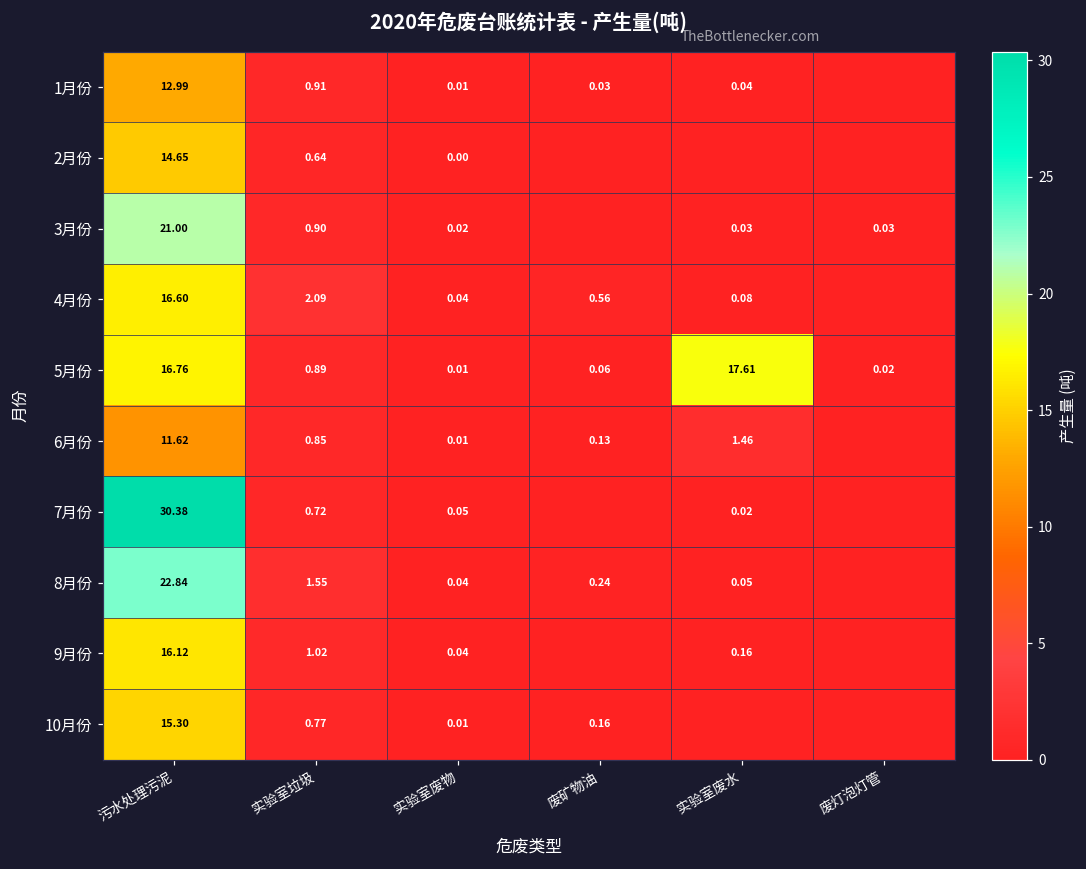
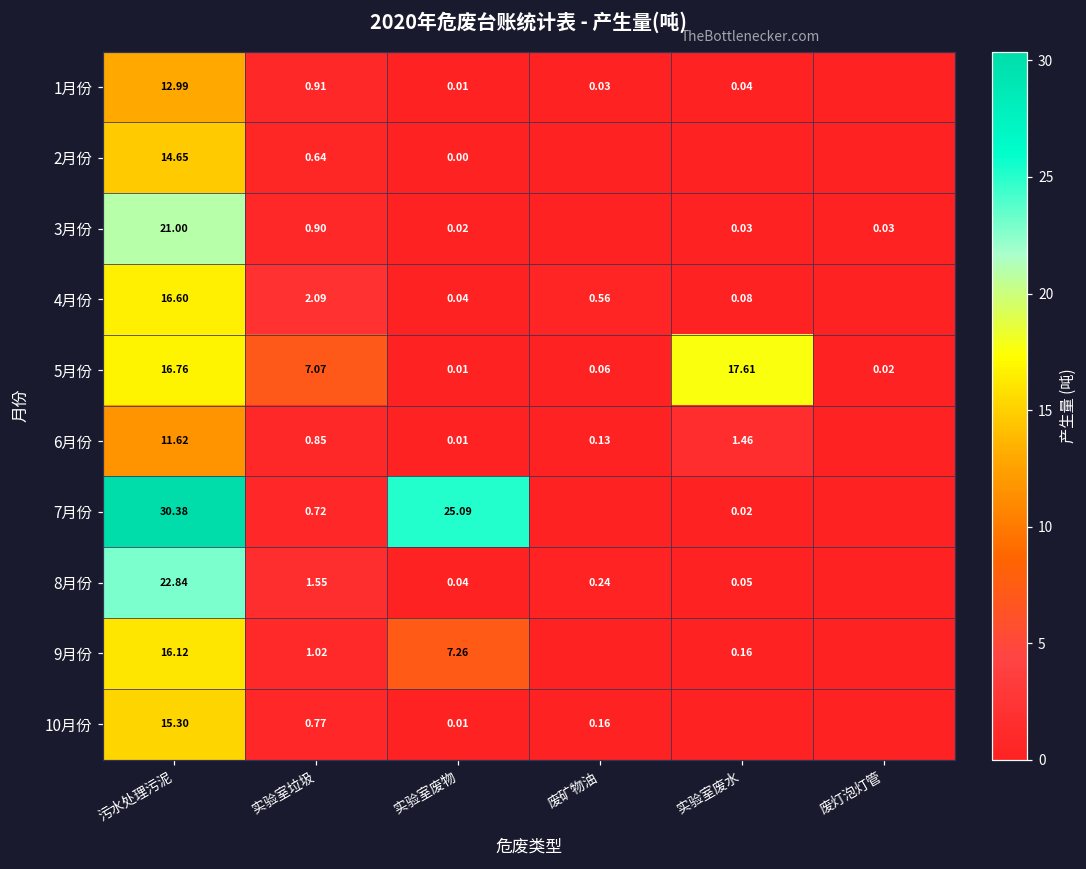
  {
    "1月份": {
      "污水处理污泥": 12.99,
      "实验室垃圾": 0.91,
      "实验室废物": 0.01,
      "废矿物油": 0.03,
      "实验室废水": 0.04
    },
    "2月份": {
      "污水处理污泥": 14.65,
      "实验室垃圾": 0.64,
      "实验室废物": 0.00
    },
    "3月份": {
      "污水处理污泥": 21.00,
      "实验室垃圾": 0.90,
      "实验室废物": 0.02,
      "实验室废水": 0.03,
      "废灯泡灯管": 0.03
    },
    "4月份": {
      "污水处理污泥": 16.60,
      "实验室垃圾": 2.09,
      "实验室废物": 0.04,
      "废矿物油": 0.56,
      "实验室废水": 0.08
    },
    "5月份": {
      "污水处理污泥": 16.76,
-     "实验室垃圾": 0.89,
+     "实验室垃圾": 7.07,
      "实验室废物": 0.01,
      "废矿物油": 0.06,
      "实验室废水": 17.61,
      "废灯泡灯管": 0.02
    },
    "6月份": {
      "污水处理污泥": 11.62,
      "实验室垃圾": 0.85,
      "实验室废物": 0.01,
      "废矿物油": 0.13,
      "实验室废水": 1.46
    },
    "7月份": {
      "污水处理污泥": 30.38,
      "实验室垃圾": 0.72,
-     "实验室废物": 0.05,
+     "实验室废物": 25.09,
      "实验室废水": 0.02
    },
    "8月份": {
      "污水处理污泥": 22.84,
      "实验室垃圾": 1.55,
      "实验室废物": 0.04,
      "废矿物油": 0.24,
      "实验室废水": 0.05
    },
    "9月份": {
      "污水处理污泥": 16.12,
      "实验室垃圾": 1.02,
-     "实验室废物": 0.04,
+     "实验室废物": 7.26,
      "实验室废水": 0.16
    },
    "10月份": {
      "污水处理污泥": 15.30,
      "实验室垃圾": 0.77,
      "实验室废物": 0.01,
      "废矿物油": 0.16
    }
  }
